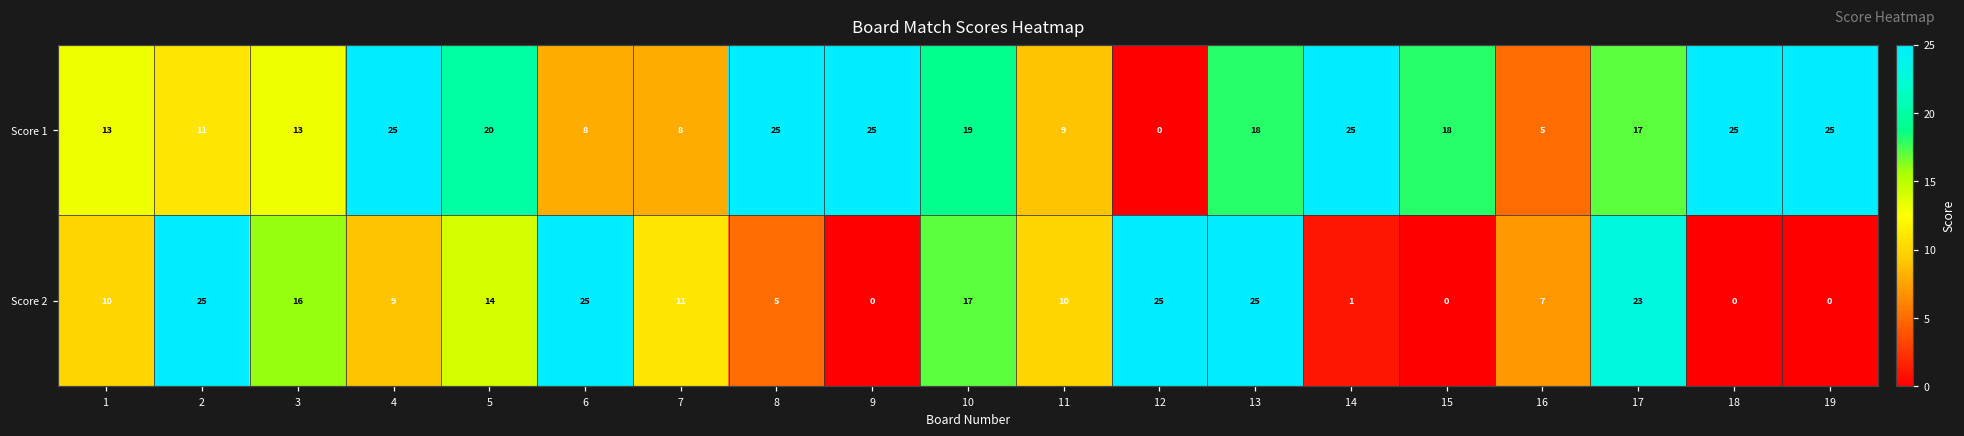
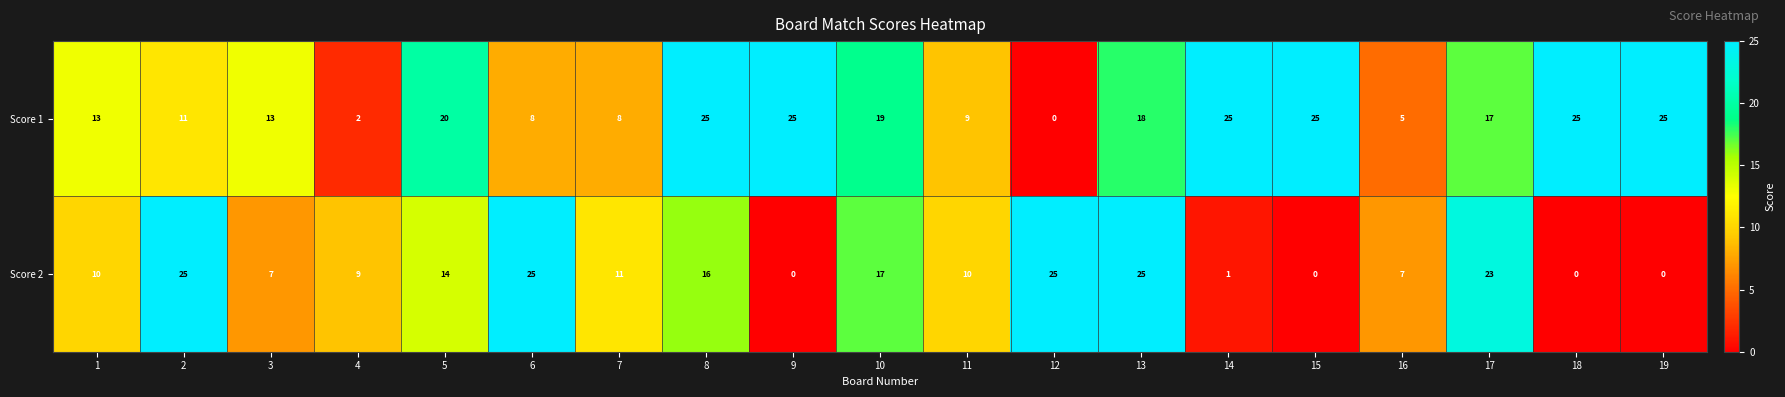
  {
    "Score 1": {
      "1": 13,
      "2": 11,
      "3": 13,
-     "4": 25,
+     "4": 2,
      "5": 20,
      "6": 8,
      "7": 8,
      "8": 25,
      "9": 25,
      "10": 19,
      "11": 9,
      "12": 0,
      "13": 18,
      "14": 25,
-     "15": 18,
+     "15": 25,
      "16": 5,
      "17": 17,
      "18": 25,
      "19": 25
    },
    "Score 2": {
      "1": 10,
      "2": 25,
-     "3": 16,
+     "3": 7,
      "4": 9,
      "5": 14,
      "6": 25,
      "7": 11,
-     "8": 5,
+     "8": 16,
      "9": 0,
      "10": 17,
      "11": 10,
      "12": 25,
      "13": 25,
      "14": 1,
      "15": 0,
      "16": 7,
      "17": 23,
      "18": 0,
      "19": 0
    }
  }
